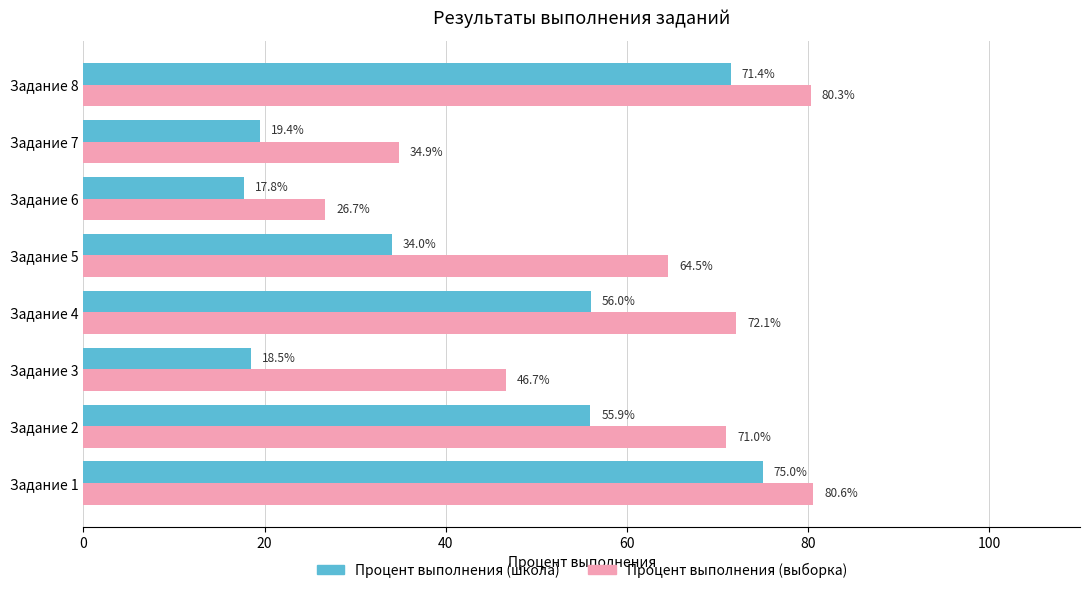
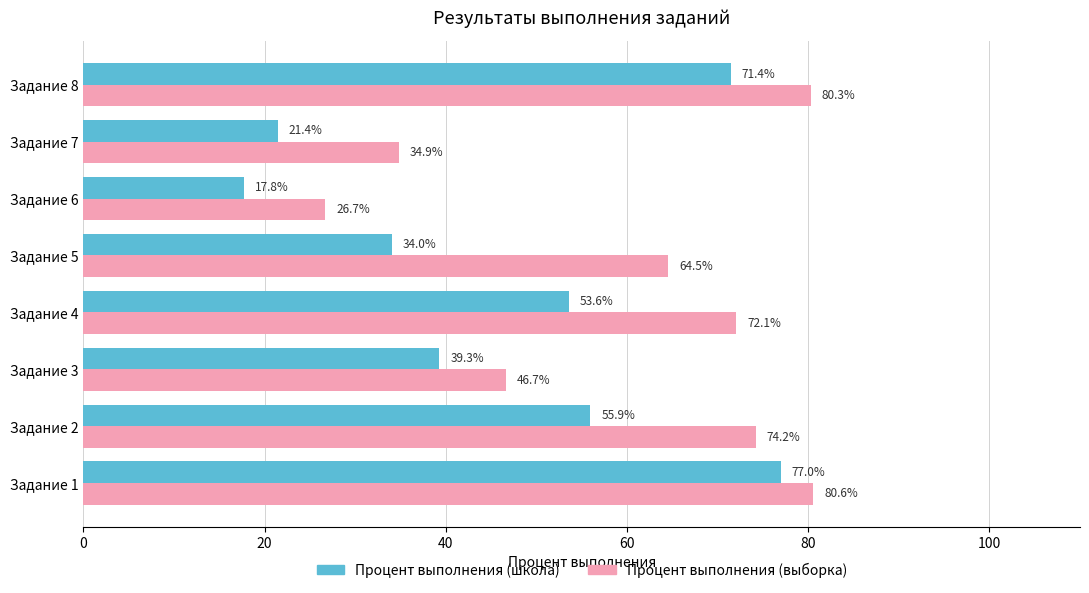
  {
    "Процент выполнения (школа)": {
      "Задание 8": "71.4%",
-     "Задание 7": "19.4%",
+     "Задание 7": "21.4%",
      "Задание 6": "17.8%",
      "Задание 5": "34.0%",
-     "Задание 4": "56.0%",
-     "Задание 3": "18.5%",
+     "Задание 4": "53.6%",
+     "Задание 3": "39.3%",
      "Задание 2": "55.9%",
-     "Задание 1": "75.0%"
+     "Задание 1": "77.0%"
    },
    "Процент выполнения (выборка)": {
      "Задание 8": "80.3%",
      "Задание 7": "34.9%",
      "Задание 6": "26.7%",
      "Задание 5": "64.5%",
      "Задание 4": "72.1%",
      "Задание 3": "46.7%",
-     "Задание 2": "71.0%",
+     "Задание 2": "74.2%",
      "Задание 1": "80.6%"
    }
  }
